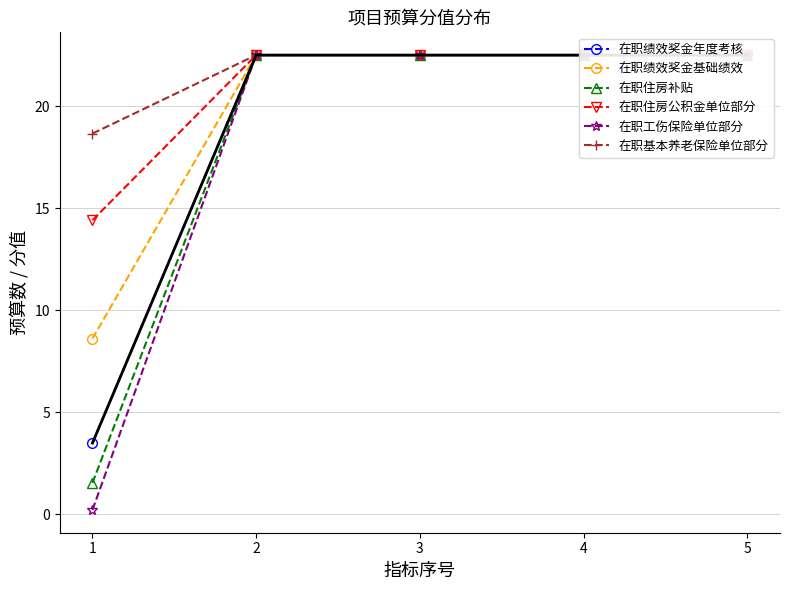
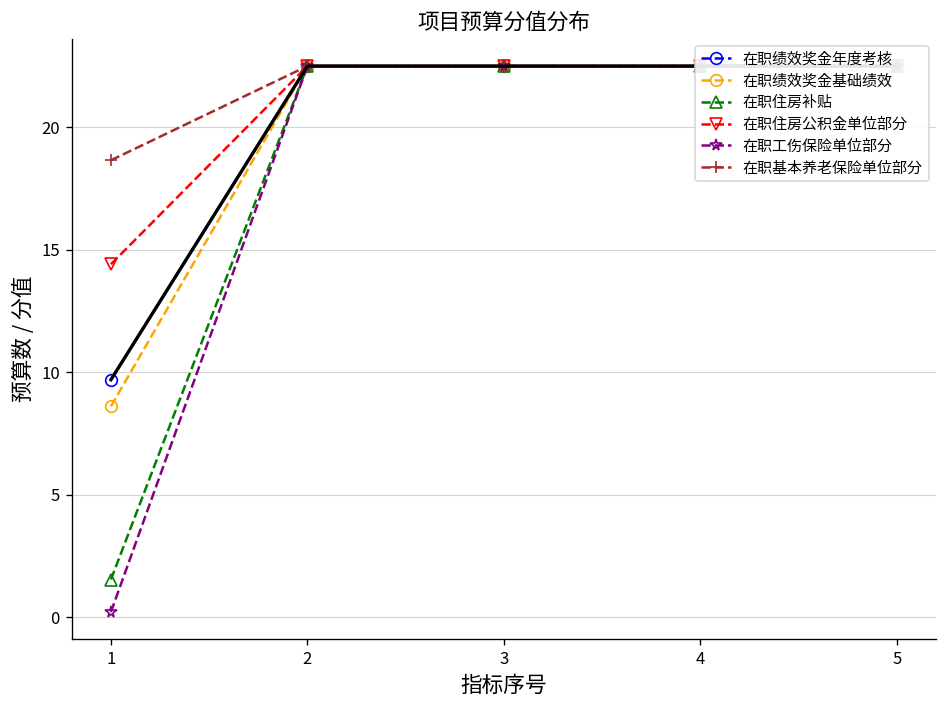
  {
    "在职绩效奖金年度考核": {
-     "1": 3.5
+     "1": 9.7
    },
    "在职绩效奖金基础绩效": {
      "1": 8.6
    },
    "在职住房补贴": {
      "1": 1.5
    },
    "在职住房公积金单位部分": {
      "1": 14.4
    },
    "在职工伤保险单位部分": {
      "1": 0.2
    },
    "在职基本养老保险单位部分": {
      "1": 18.7
    }
  }
